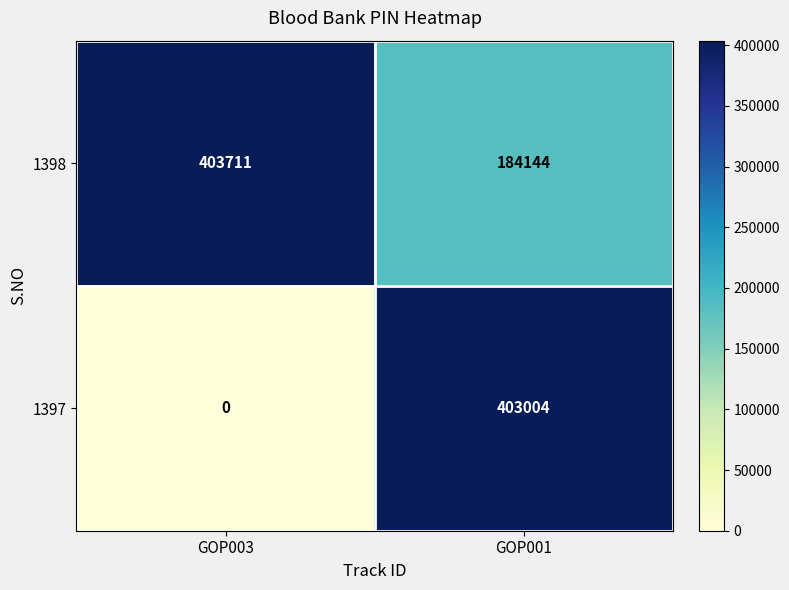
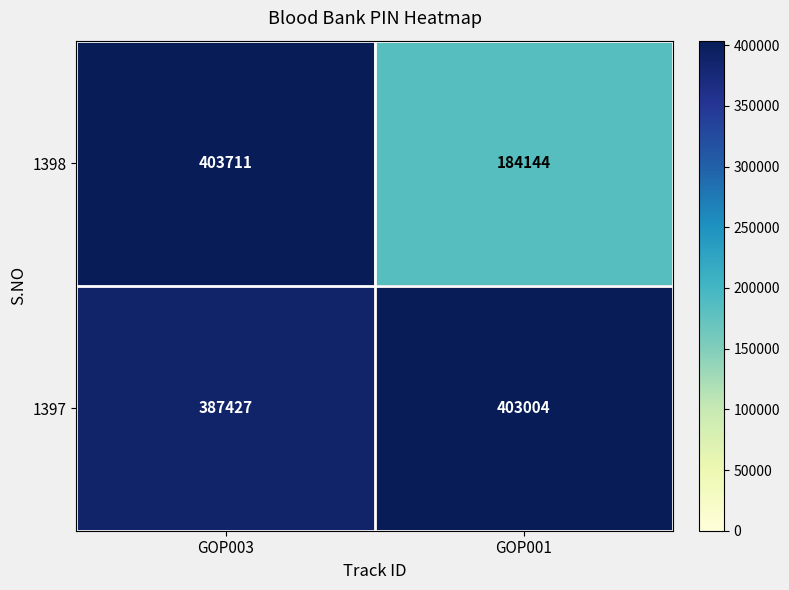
  {
    "1398": {
      "GOP003": 403711,
      "GOP001": 184144
    },
    "1397": {
-     "GOP003": 0,
+     "GOP003": 387427,
      "GOP001": 403004
    }
  }
